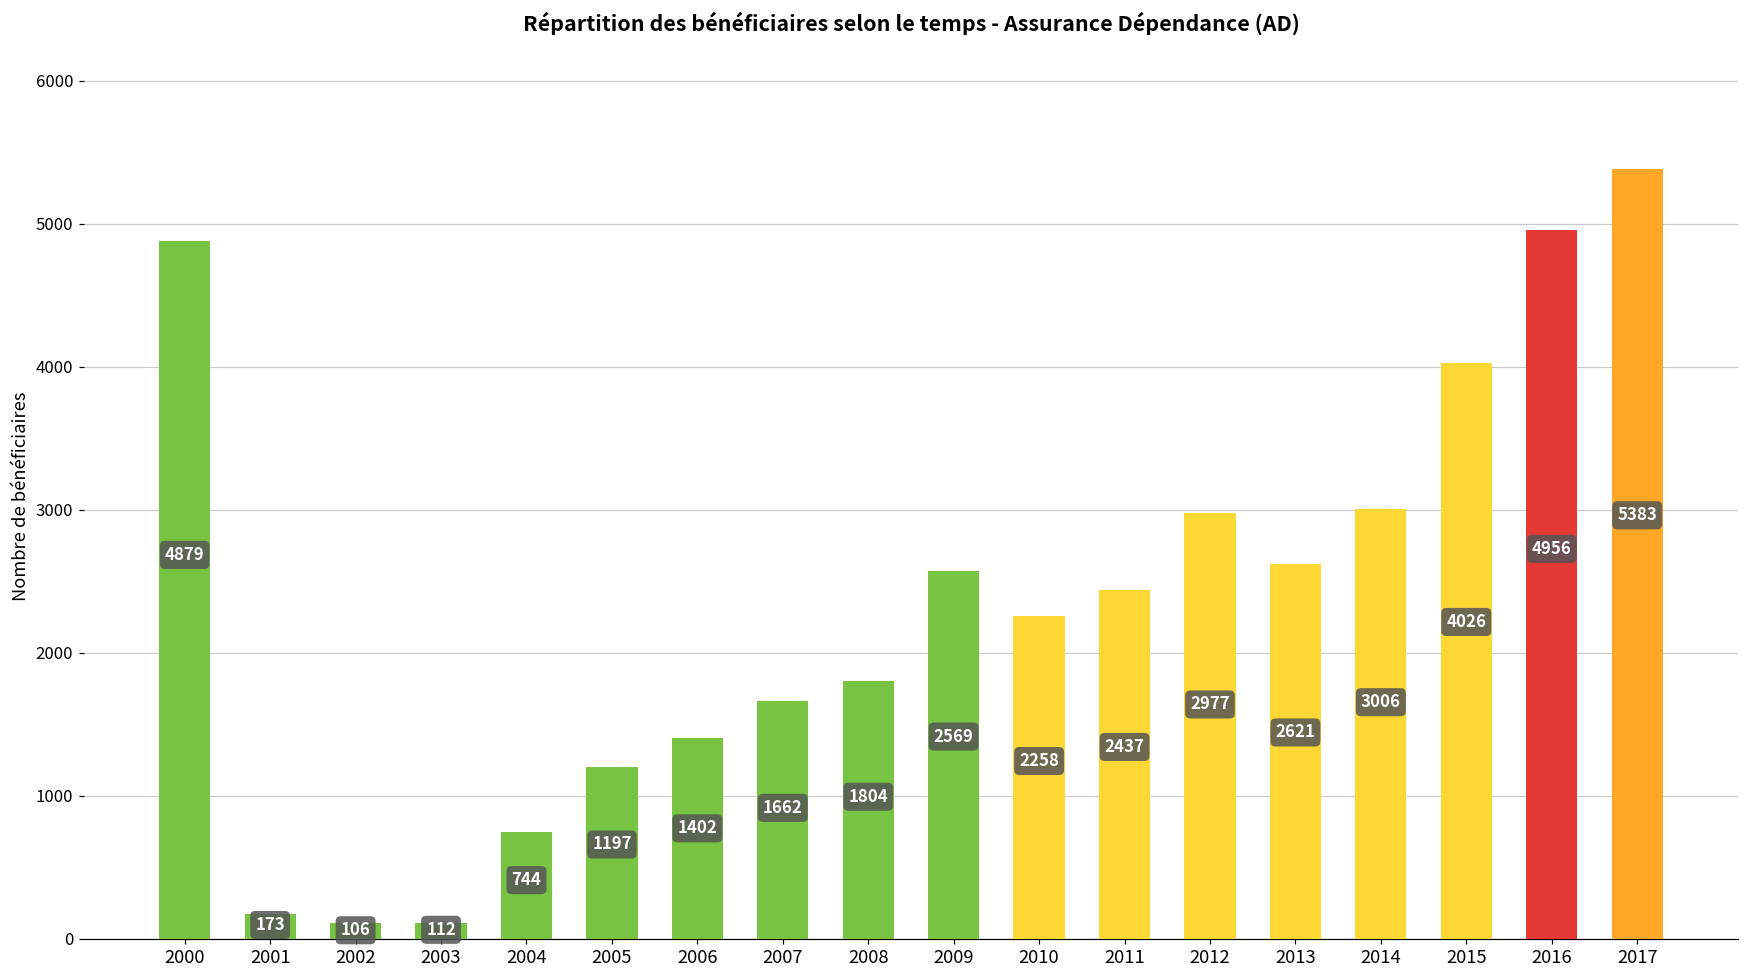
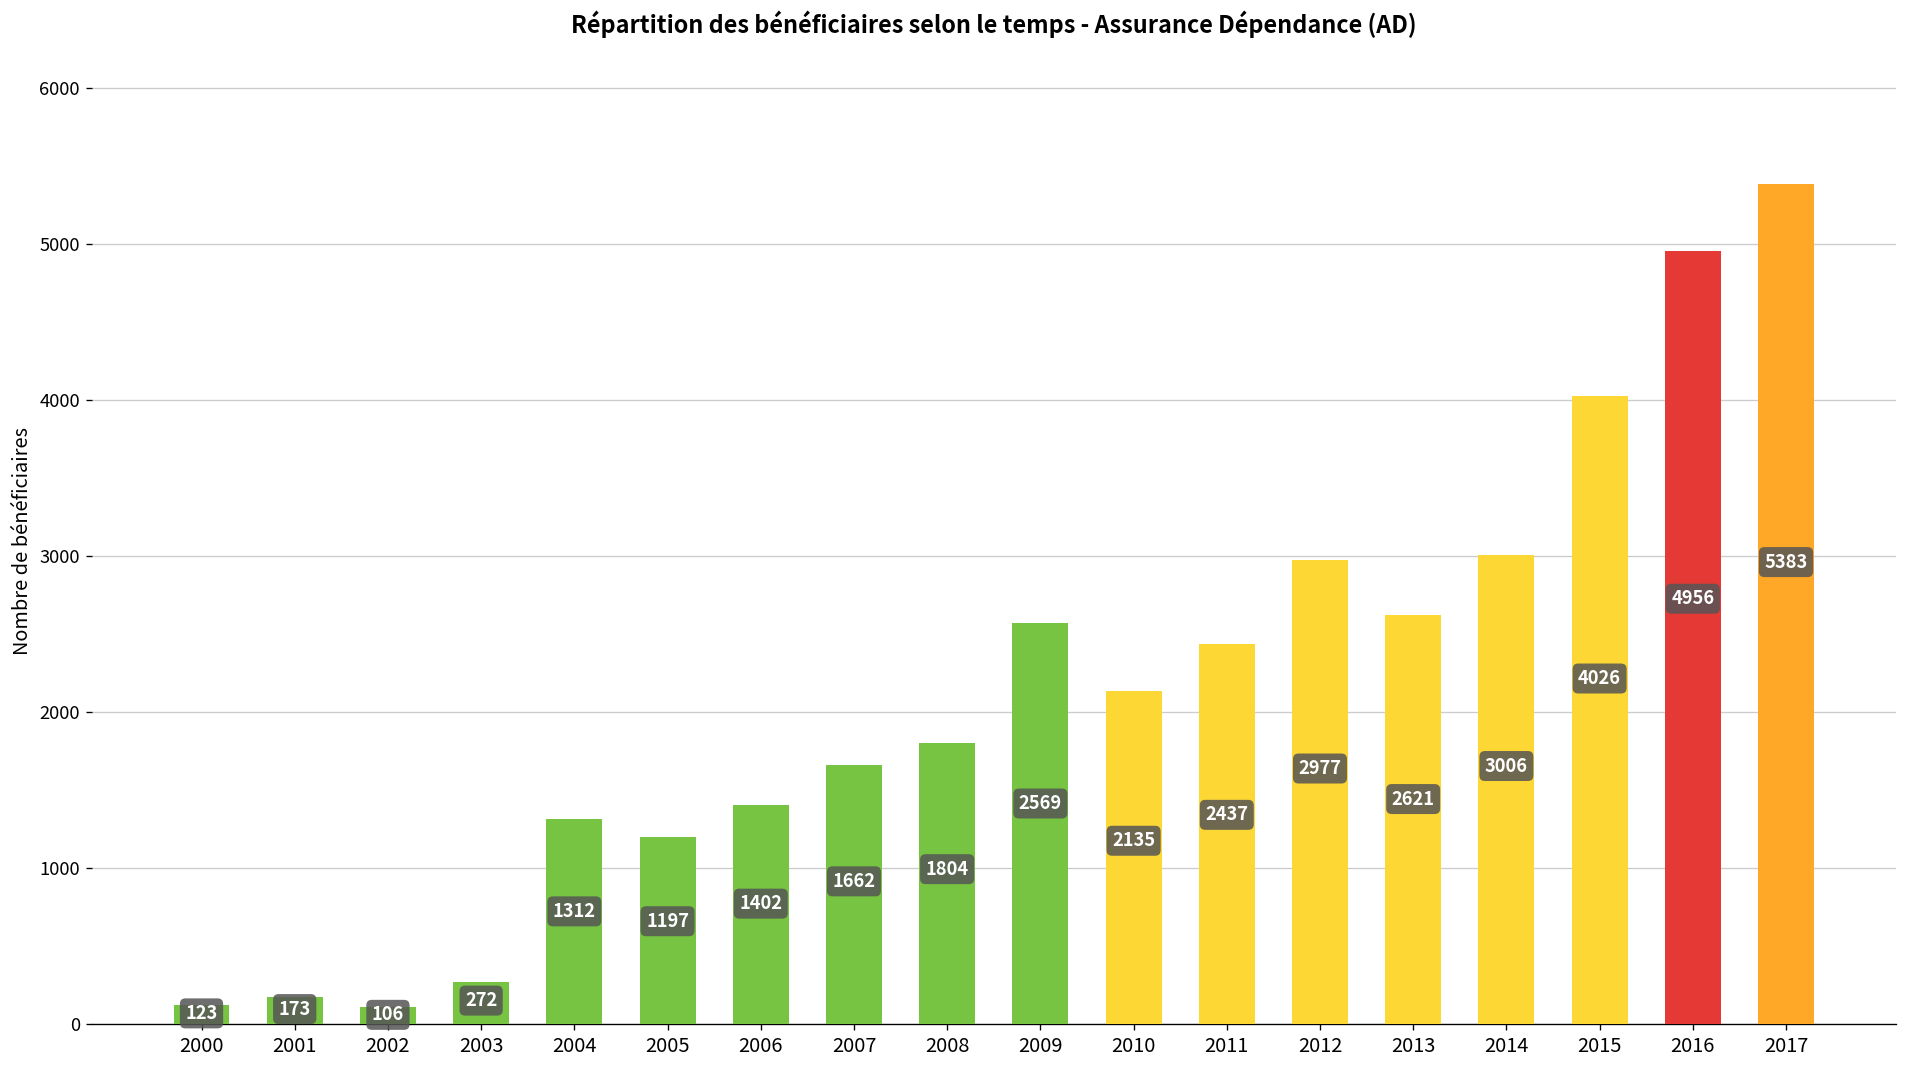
  {
-   "2000": 4879,
-   "2003": 112,
-   "2004": 744,
-   "2010": 2258
+   "2000": 123,
+   "2003": 272,
+   "2004": 1312,
+   "2010": 2135
  }
